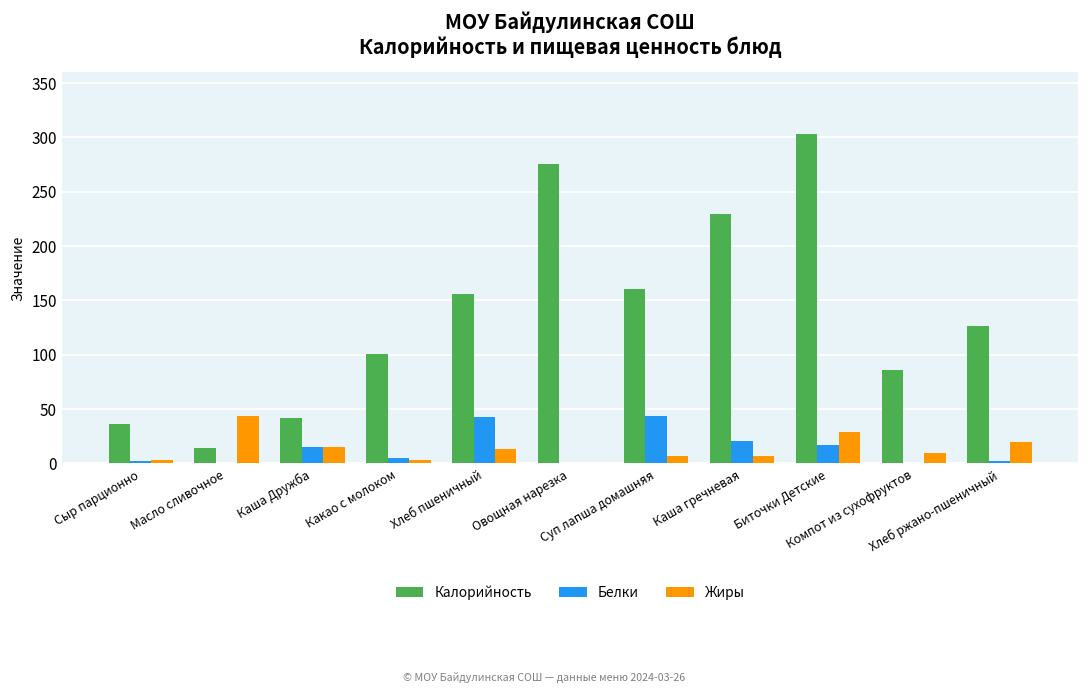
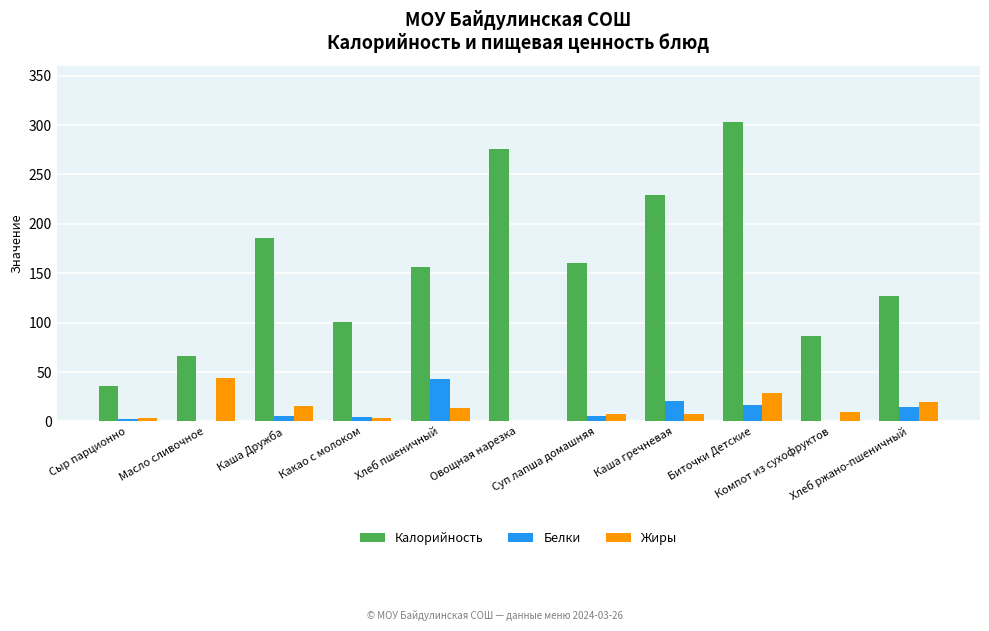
  {
    "Калорийность": {
      "Сыр парционно": 40,
-     "Масло сливочное": 10,
-     "Каша Дружба": 40,
+     "Масло сливочное": 70,
+     "Каша Дружба": 190,
      "Какао с молоком": 100,
      "Хлеб пшеничный": 160,
      "Овощная нарезка": 280,
      "Суп лапша домашняя": 160,
      "Каша гречневая": 230,
      "Биточки Детские": 300,
      "Компот из сухофруктов": 90,
      "Хлеб ржано-пшеничный": 130
    },
    "Белки": {
-     "Каша Дружба": 20,
+     "Каша Дружба": 10,
      "Какао с молоком": 0,
      "Хлеб пшеничный": 40,
-     "Суп лапша домашняя": 40,
+     "Суп лапша домашняя": 10,
      "Каша гречневая": 20,
      "Биточки Детские": 20,
-     "Хлеб ржано-пшеничный": 0
+     "Хлеб ржано-пшеничный": 10
    },
    "Жиры": {
      "Сыр парционно": 0,
      "Масло сливочное": 40,
      "Каша Дружба": 20,
      "Какао с молоком": 0,
      "Хлеб пшеничный": 10,
      "Овощная нарезка": 0,
      "Суп лапша домашняя": 10,
      "Каша гречневая": 10,
      "Биточки Детские": 30,
      "Компот из сухофруктов": 10,
      "Хлеб ржано-пшеничный": 20
    }
  }
